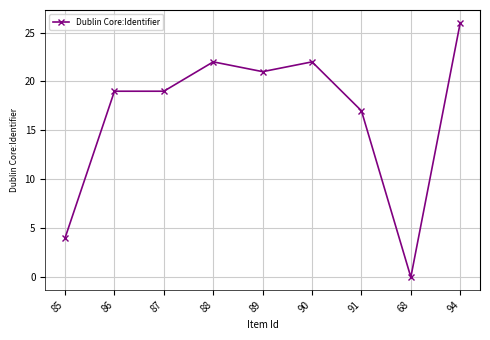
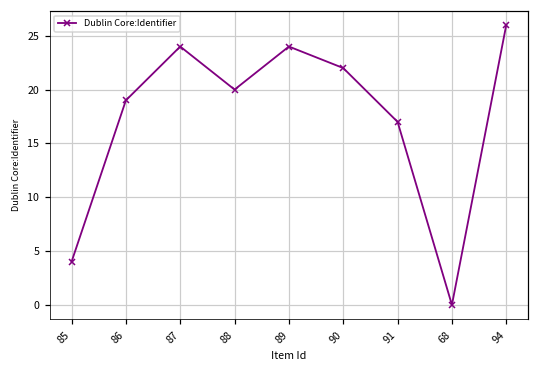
  {
    "85": 4,
    "86": 19,
-   "87": 19,
-   "88": 22,
-   "89": 21,
+   "87": 24,
+   "88": 20,
+   "89": 24,
    "90": 22,
    "91": 17,
    "68": 0,
    "94": 26
  }
